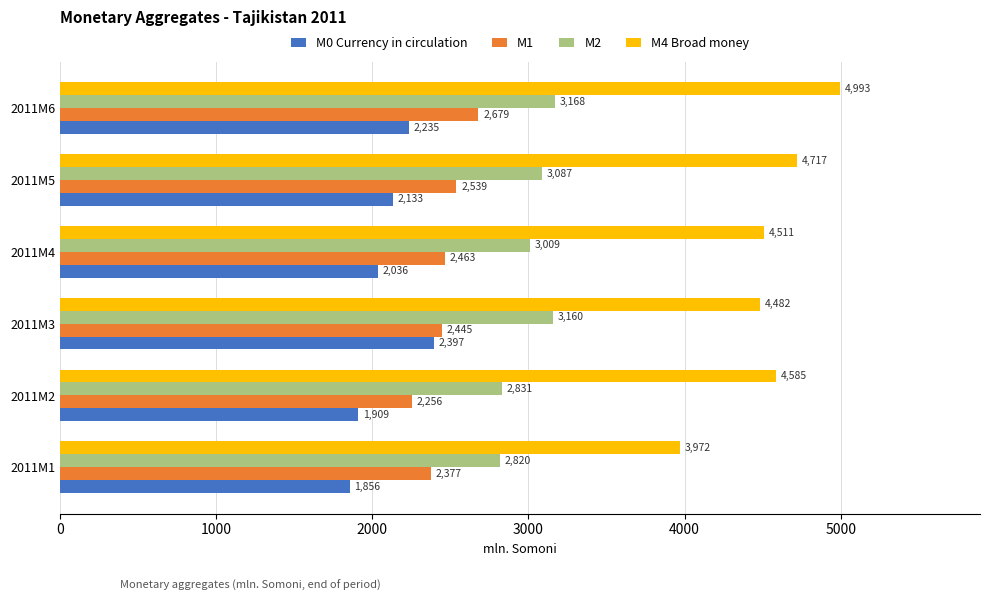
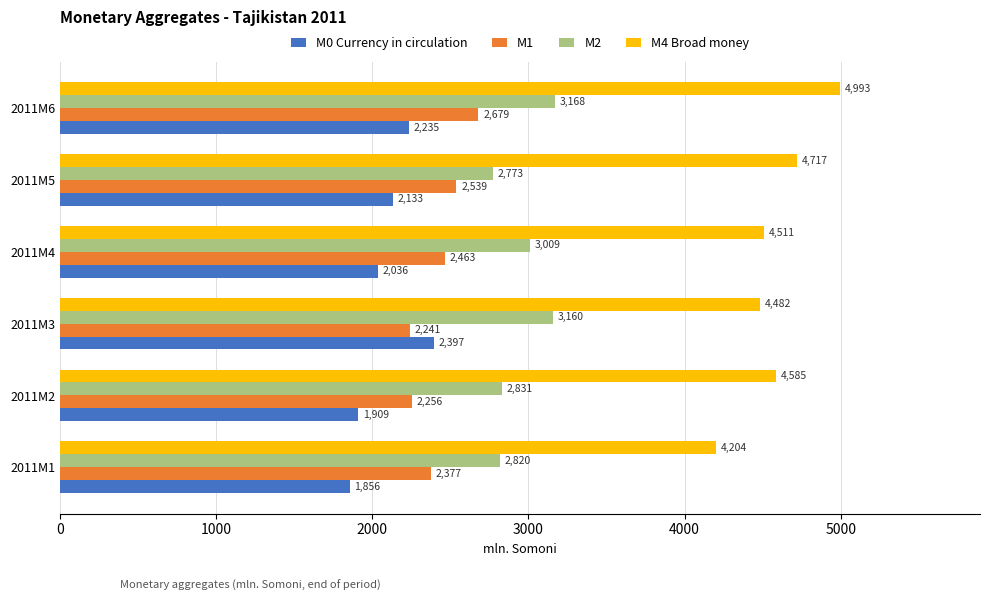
  {
    "M0 Currency in circulation": {
      "2011M6": "2,235",
      "2011M5": "2,133",
      "2011M4": "2,036",
      "2011M3": "2,397",
      "2011M2": "1,909",
      "2011M1": "1,856"
    },
    "M1": {
      "2011M6": "2,679",
      "2011M5": "2,539",
      "2011M4": "2,463",
-     "2011M3": "2,445",
+     "2011M3": "2,241",
      "2011M2": "2,256",
      "2011M1": "2,377"
    },
    "M2": {
      "2011M6": "3,168",
-     "2011M5": "3,087",
+     "2011M5": "2,773",
      "2011M4": "3,009",
      "2011M3": "3,160",
      "2011M2": "2,831",
      "2011M1": "2,820"
    },
    "M4 Broad money": {
      "2011M6": "4,993",
      "2011M5": "4,717",
      "2011M4": "4,511",
      "2011M3": "4,482",
      "2011M2": "4,585",
-     "2011M1": "3,972"
+     "2011M1": "4,204"
    }
  }
